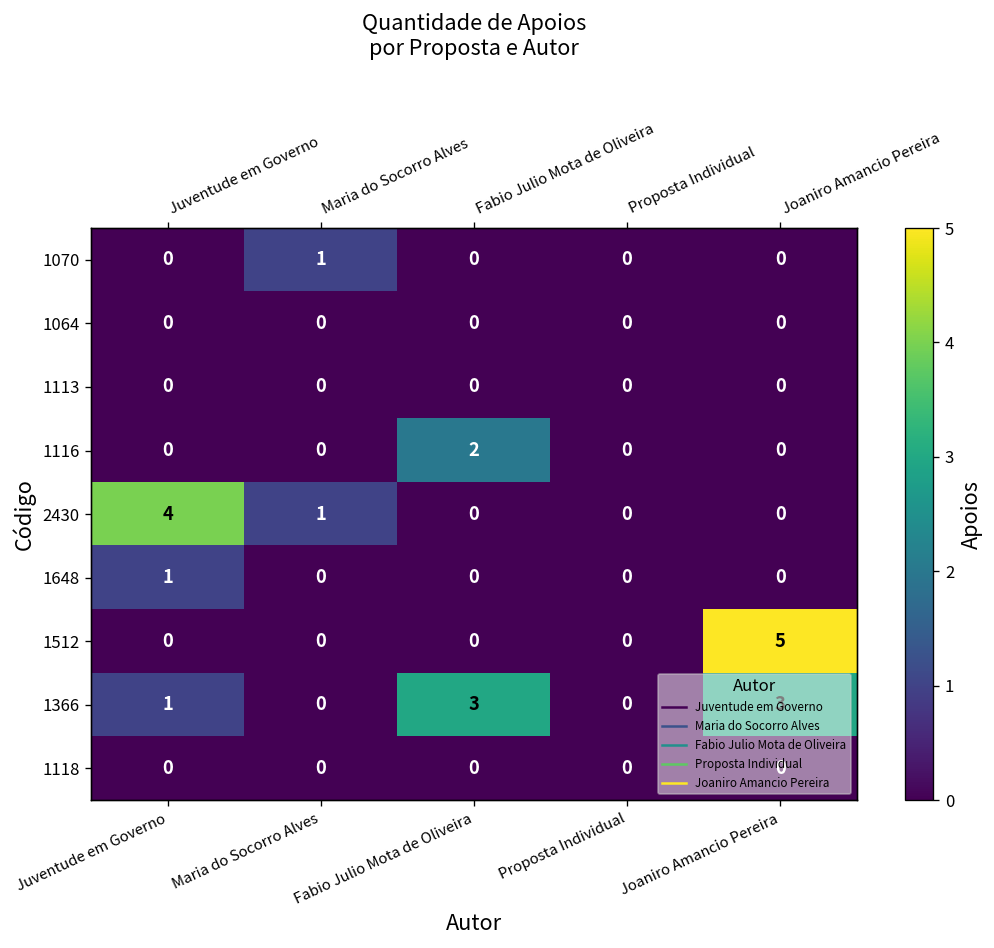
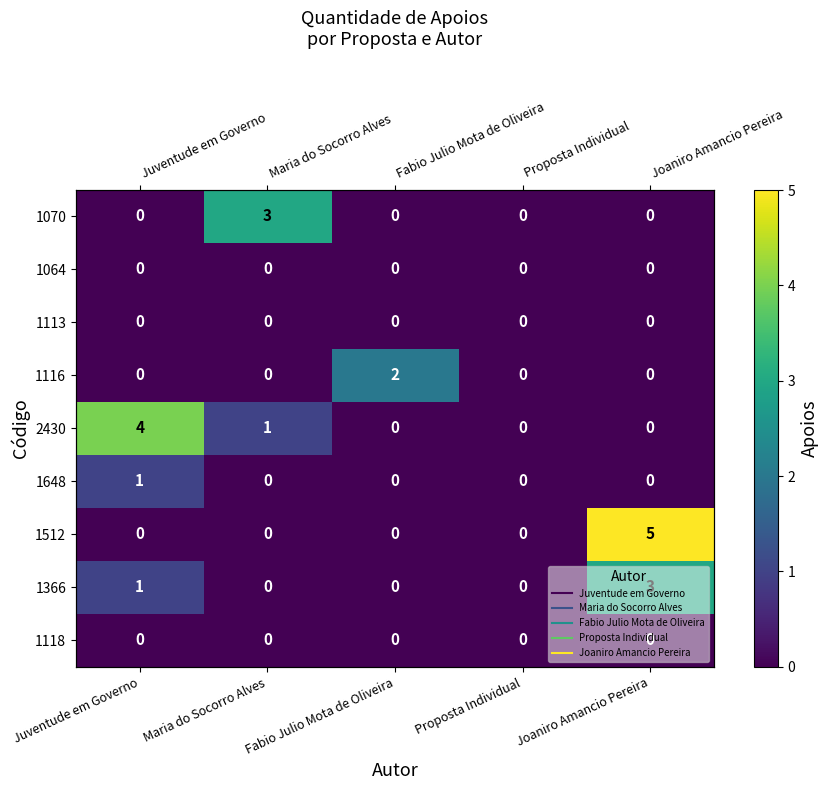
  {
    "1070": {
      "Juventude em Governo": 0,
-     "Maria do Socorro Alves": 1,
+     "Maria do Socorro Alves": 3,
      "Fabio Julio Mota de Oliveira": 0,
      "Proposta Individual": 0,
      "Joaniro Amancio Pereira": 0
    },
    "1064": {
      "Juventude em Governo": 0,
      "Maria do Socorro Alves": 0,
      "Fabio Julio Mota de Oliveira": 0,
      "Proposta Individual": 0,
      "Joaniro Amancio Pereira": 0
    },
    "1113": {
      "Juventude em Governo": 0,
      "Maria do Socorro Alves": 0,
      "Fabio Julio Mota de Oliveira": 0,
      "Proposta Individual": 0,
      "Joaniro Amancio Pereira": 0
    },
    "1116": {
      "Juventude em Governo": 0,
      "Maria do Socorro Alves": 0,
      "Fabio Julio Mota de Oliveira": 2,
      "Proposta Individual": 0,
      "Joaniro Amancio Pereira": 0
    },
    "2430": {
      "Juventude em Governo": 4,
      "Maria do Socorro Alves": 1,
      "Fabio Julio Mota de Oliveira": 0,
      "Proposta Individual": 0,
      "Joaniro Amancio Pereira": 0
    },
    "1648": {
      "Juventude em Governo": 1,
      "Maria do Socorro Alves": 0,
      "Fabio Julio Mota de Oliveira": 0,
      "Proposta Individual": 0,
      "Joaniro Amancio Pereira": 0
    },
    "1512": {
      "Juventude em Governo": 0,
      "Maria do Socorro Alves": 0,
      "Fabio Julio Mota de Oliveira": 0,
      "Proposta Individual": 0,
      "Joaniro Amancio Pereira": 5
    },
    "1366": {
      "Juventude em Governo": 1,
      "Maria do Socorro Alves": 0,
-     "Fabio Julio Mota de Oliveira": 3,
+     "Fabio Julio Mota de Oliveira": 0,
      "Proposta Individual": 0
    },
    "1118": {
      "Juventude em Governo": 0,
      "Maria do Socorro Alves": 0,
      "Fabio Julio Mota de Oliveira": 0,
      "Proposta Individual": 0
    }
  }
